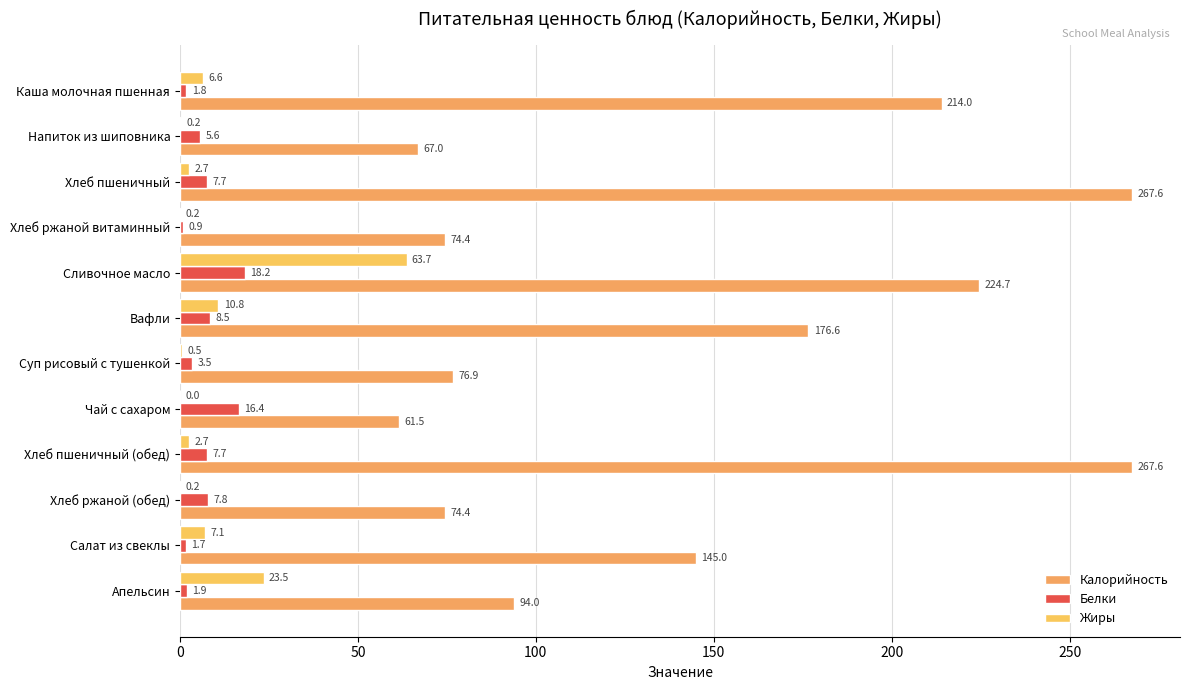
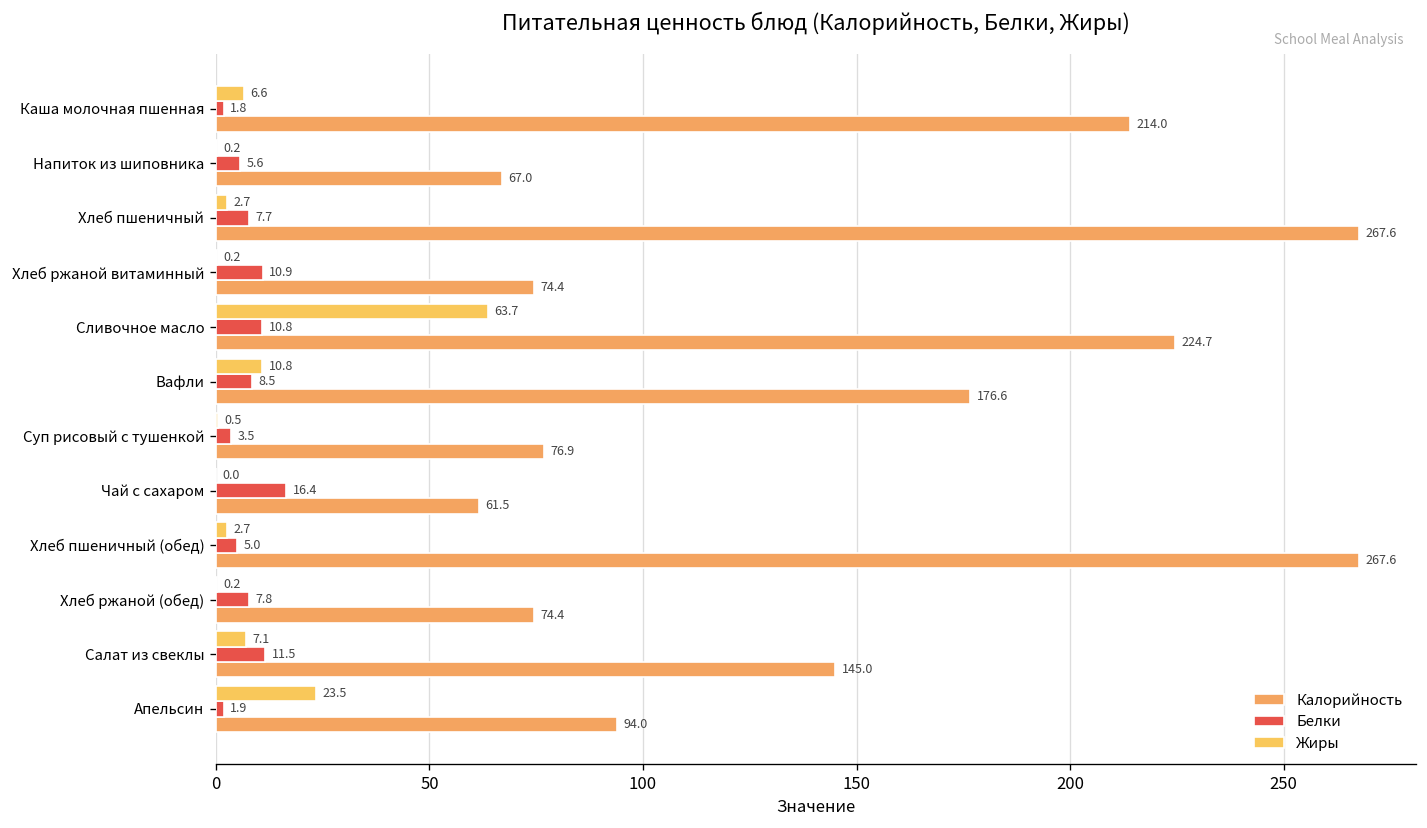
  {
    "Белки": {
      "Каша молочная пшенная": 1.8,
      "Напиток из шиповника": 5.6,
      "Хлеб пшеничный": 7.7,
-     "Хлеб ржаной витаминный": 0.9,
-     "Сливочное масло": 18.2,
+     "Хлеб ржаной витаминный": 10.9,
+     "Сливочное масло": 10.8,
      "Вафли": 8.5,
      "Суп рисовый с тушенкой": 3.5,
      "Чай с сахаром": 16.4,
-     "Хлеб пшеничный (обед)": 7.7,
+     "Хлеб пшеничный (обед)": 5.0,
      "Хлеб ржаной (обед)": 7.8,
-     "Салат из свеклы": 1.7,
+     "Салат из свеклы": 11.5,
      "Апельсин": 1.9
    }
  }
